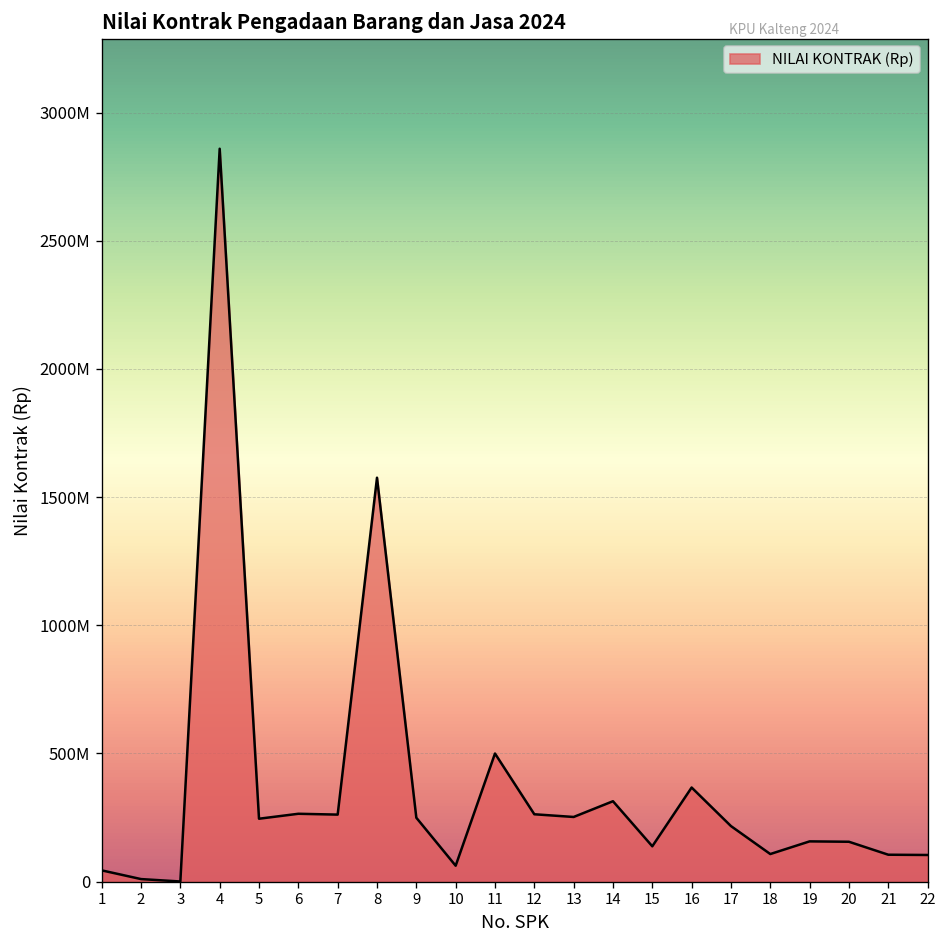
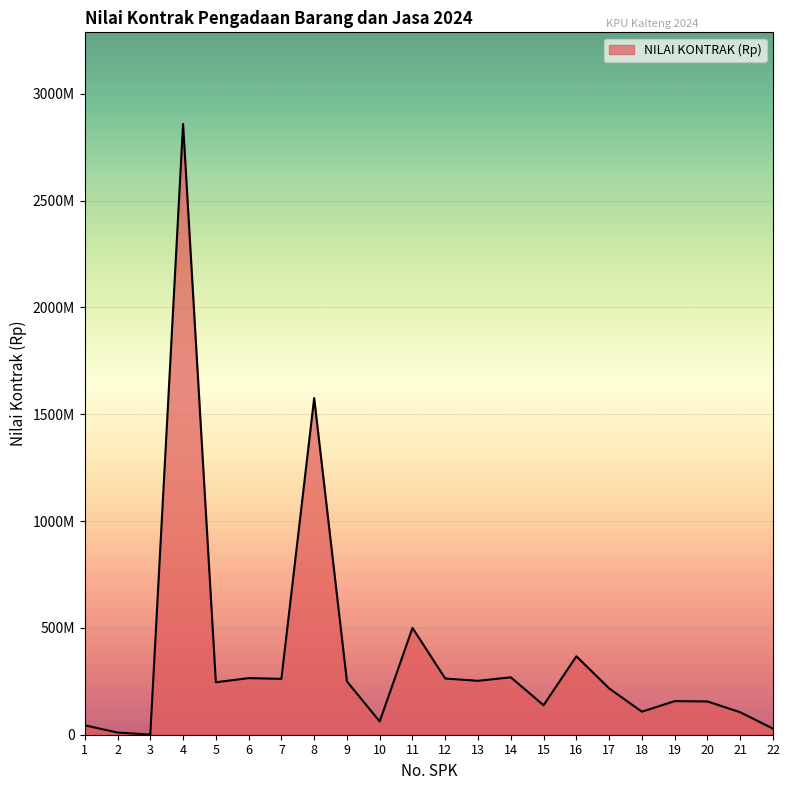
  {
    "1": 40000000,
    "2": 10000000,
    "3": 0,
    "4": 2860000000,
    "5": 250000000,
    "6": 260000000,
    "7": 260000000,
    "8": 1580000000,
    "9": 250000000,
    "10": 60000000,
    "11": 500000000,
    "12": 260000000,
    "13": 250000000,
-   "14": 310000000,
+   "14": 270000000,
    "15": 140000000,
    "16": 370000000,
    "17": 220000000,
    "18": 110000000,
    "19": 160000000,
    "20": 160000000,
    "21": 110000000,
-   "22": 100000000
+   "22": 30000000
  }
